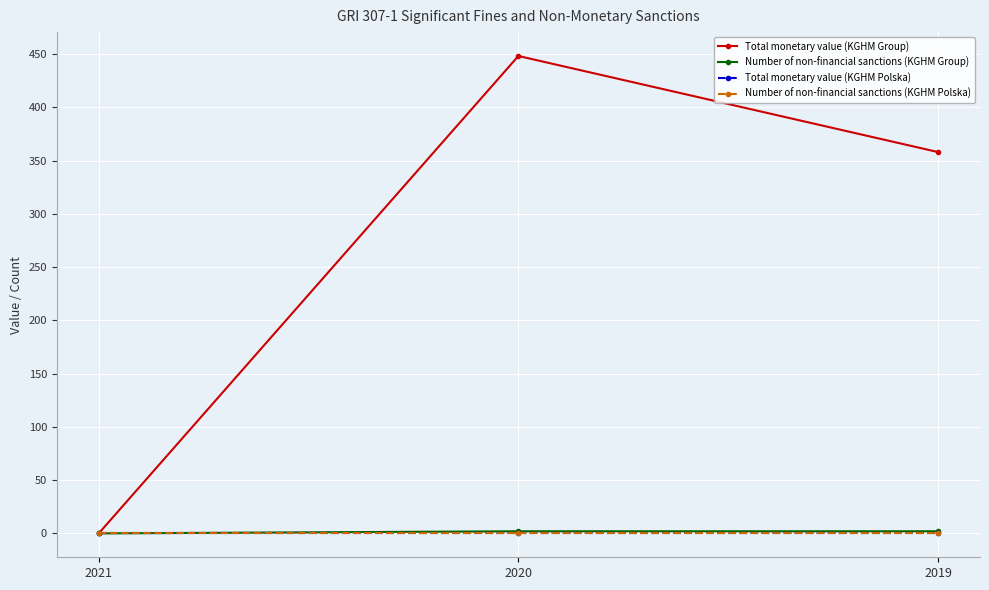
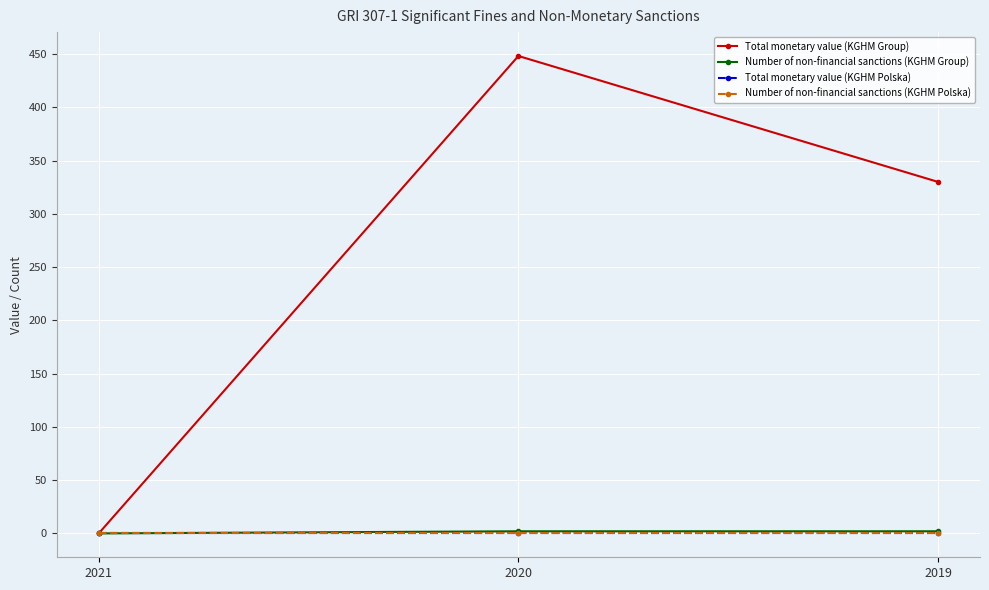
  {
    "Total monetary value (KGHM Group)": {
      "2020": 448,
-     "2019": 358
+     "2019": 330
    }
  }
